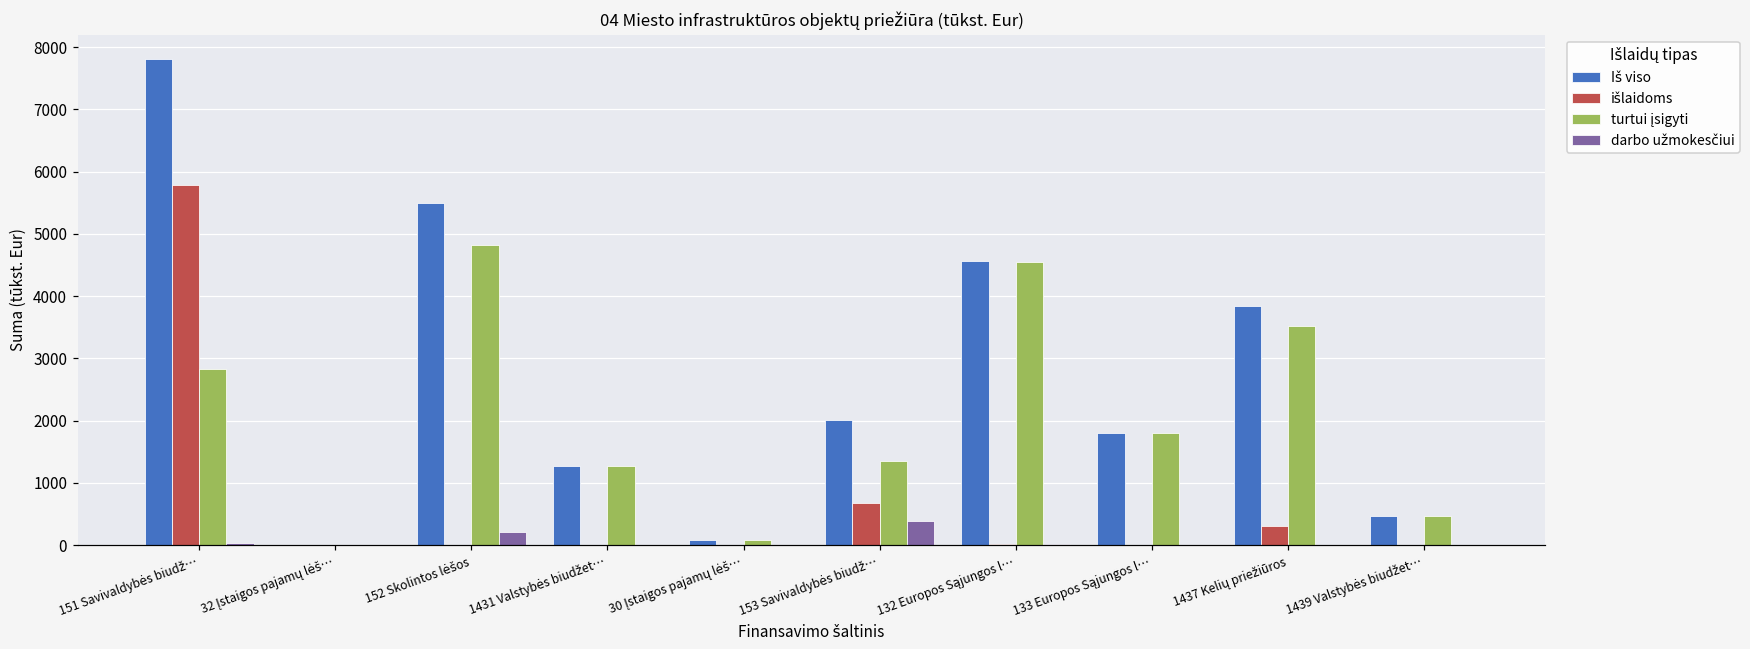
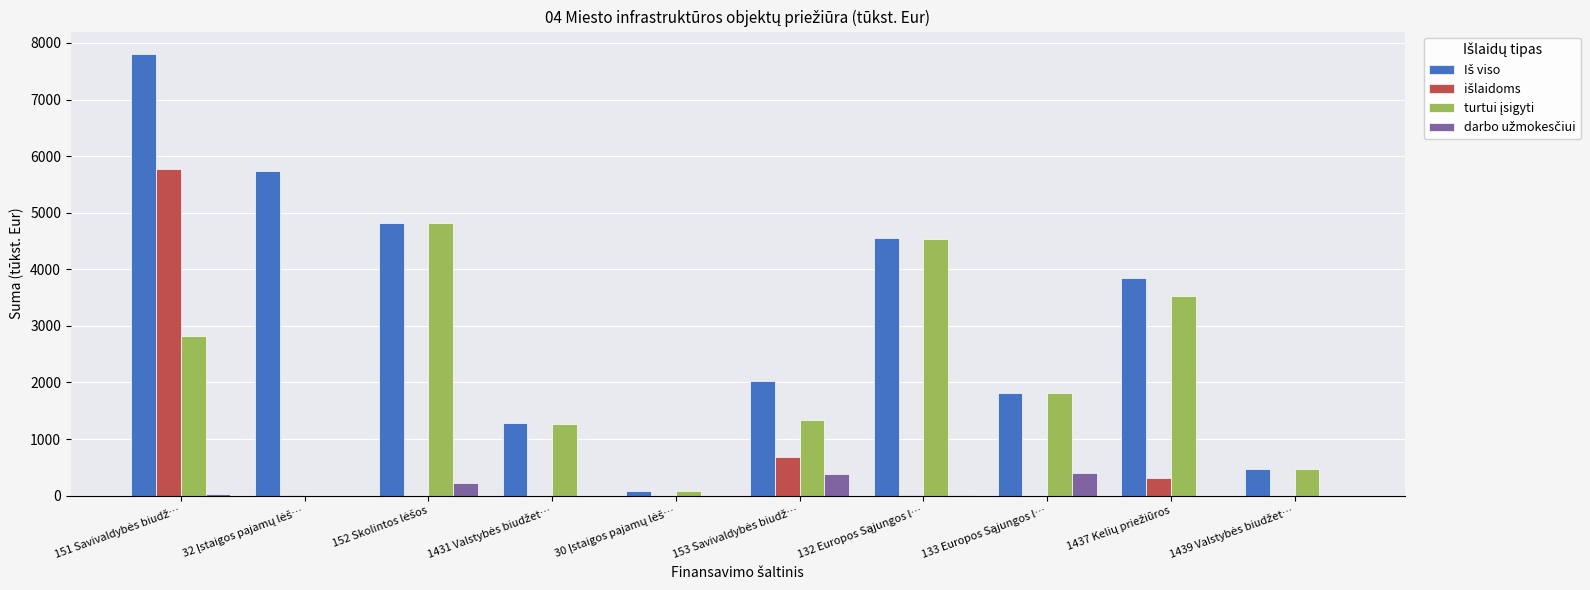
  {
    "Iš viso": {
      "151 Savivaldybės biudž…": 7800,
-     "32 Įstaigos pajamų lėš…": 0,
-     "152 Skolintos lėšos": 5500,
+     "32 Įstaigos pajamų lėš…": 5700,
+     "152 Skolintos lėšos": 4800,
      "1431 Valstybės biudžet…": 1300,
      "30 Įstaigos pajamų lėš…": 100,
      "153 Savivaldybės biudž…": 2000,
      "132 Europos Sąjungos l…": 4600,
      "133 Europos Sąjungos l…": 1800,
      "1437 Kelių priežiūros": 3800,
      "1439 Valstybės biudžet…": 500
    },
    "išlaidoms": {
      "151 Savivaldybės biudž…": 5800,
      "152 Skolintos lėšos": 0,
      "30 Įstaigos pajamų lėš…": 0,
      "153 Savivaldybės biudž…": 700,
      "133 Europos Sąjungos l…": 0,
      "1437 Kelių priežiūros": 300,
      "1439 Valstybės biudžet…": 0
    },
    "turtui įsigyti": {
      "151 Savivaldybės biudž…": 2800,
      "32 Įstaigos pajamų lėš…": 0,
      "152 Skolintos lėšos": 4800,
      "1431 Valstybės biudžet…": 1300,
      "30 Įstaigos pajamų lėš…": 100,
      "153 Savivaldybės biudž…": 1300,
      "132 Europos Sąjungos l…": 4500,
      "133 Europos Sąjungos l…": 1800,
      "1437 Kelių priežiūros": 3500,
      "1439 Valstybės biudžet…": 500
    },
    "darbo užmokesčiui": {
      "32 Įstaigos pajamų lėš…": 0,
      "152 Skolintos lėšos": 200,
      "30 Įstaigos pajamų lėš…": 0,
      "153 Savivaldybės biudž…": 400,
-     "133 Europos Sąjungos l…": 0,
+     "133 Europos Sąjungos l…": 400,
      "1437 Kelių priežiūros": 0,
      "1439 Valstybės biudžet…": 0
    }
  }
